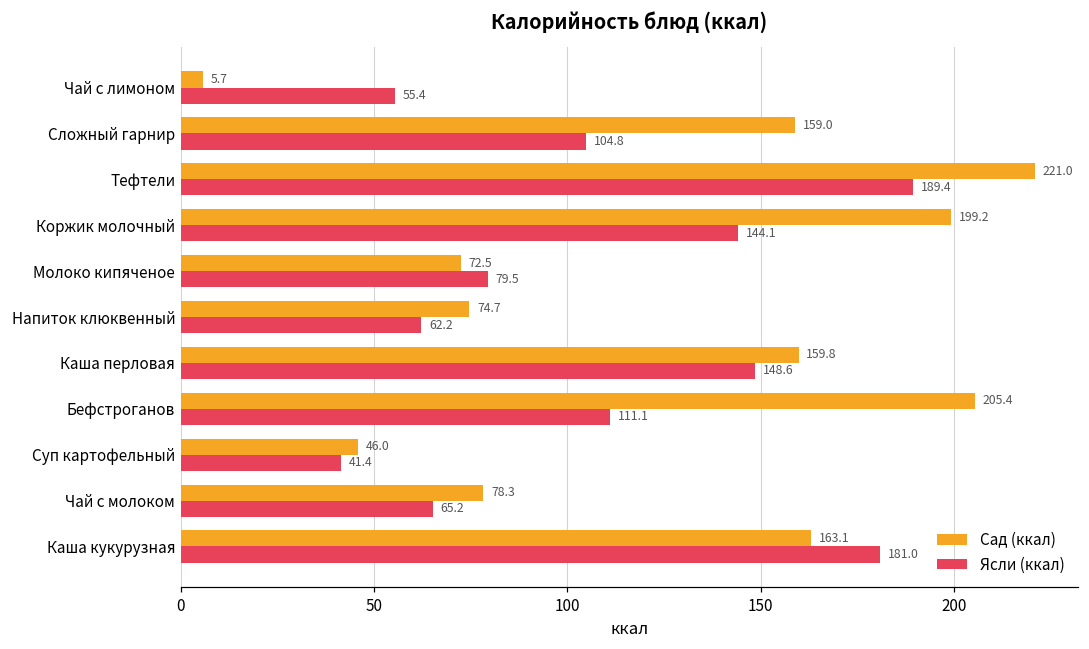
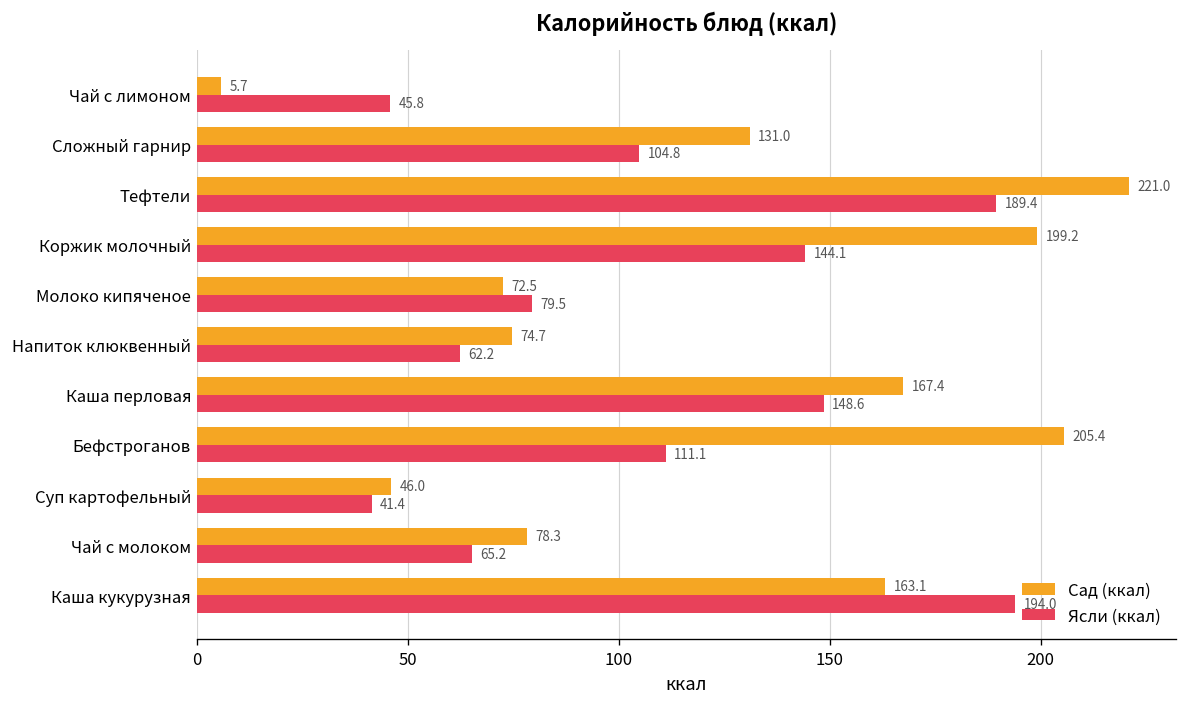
  {
    "Сад (ккал)": {
      "Чай с лимоном": 5.7,
-     "Сложный гарнир": 159.0,
+     "Сложный гарнир": 131.0,
      "Тефтели": 221.0,
      "Коржик молочный": 199.2,
      "Молоко кипяченое": 72.5,
      "Напиток клюквенный": 74.7,
-     "Каша перловая": 159.8,
+     "Каша перловая": 167.4,
      "Бефстроганов": 205.4,
      "Суп картофельный": 46.0,
      "Чай с молоком": 78.3,
      "Каша кукурузная": 163.1
    },
    "Ясли (ккал)": {
-     "Чай с лимоном": 55.4,
+     "Чай с лимоном": 45.8,
      "Сложный гарнир": 104.8,
      "Тефтели": 189.4,
      "Коржик молочный": 144.1,
      "Молоко кипяченое": 79.5,
      "Напиток клюквенный": 62.2,
      "Каша перловая": 148.6,
      "Бефстроганов": 111.1,
      "Суп картофельный": 41.4,
      "Чай с молоком": 65.2,
-     "Каша кукурузная": 181.0
+     "Каша кукурузная": 194.0
    }
  }
